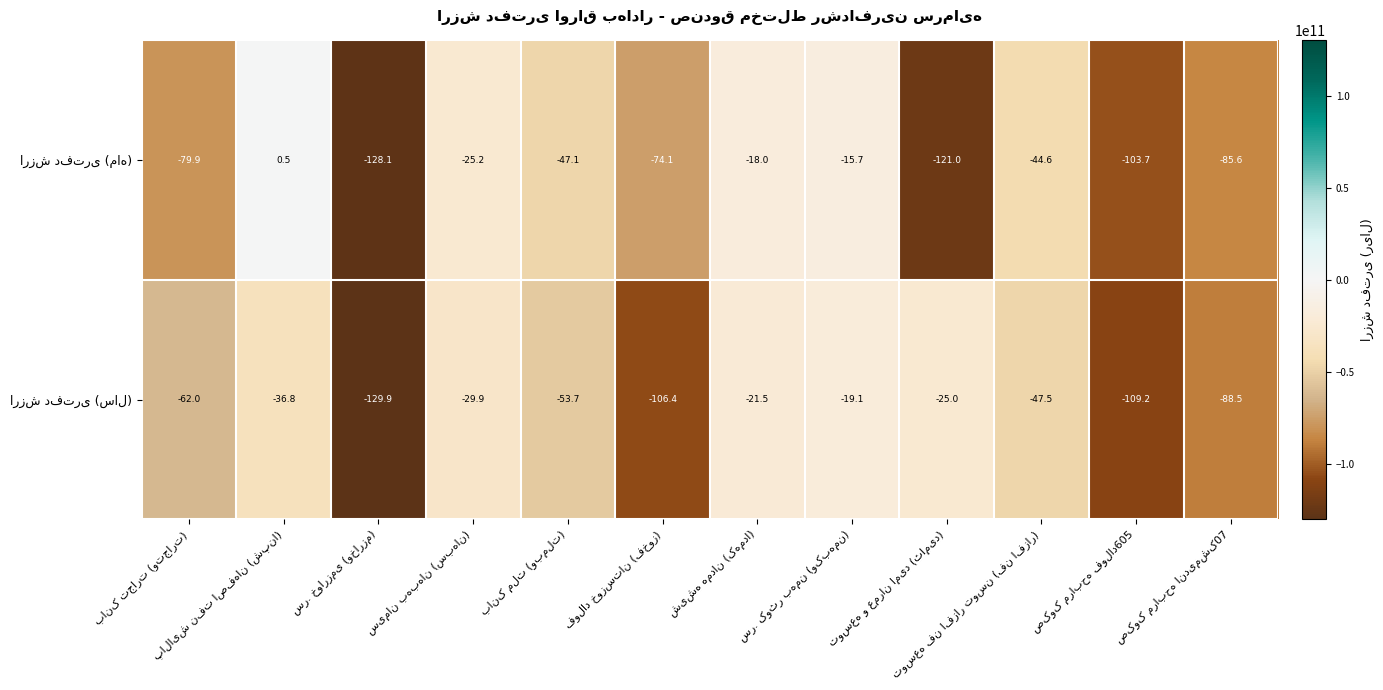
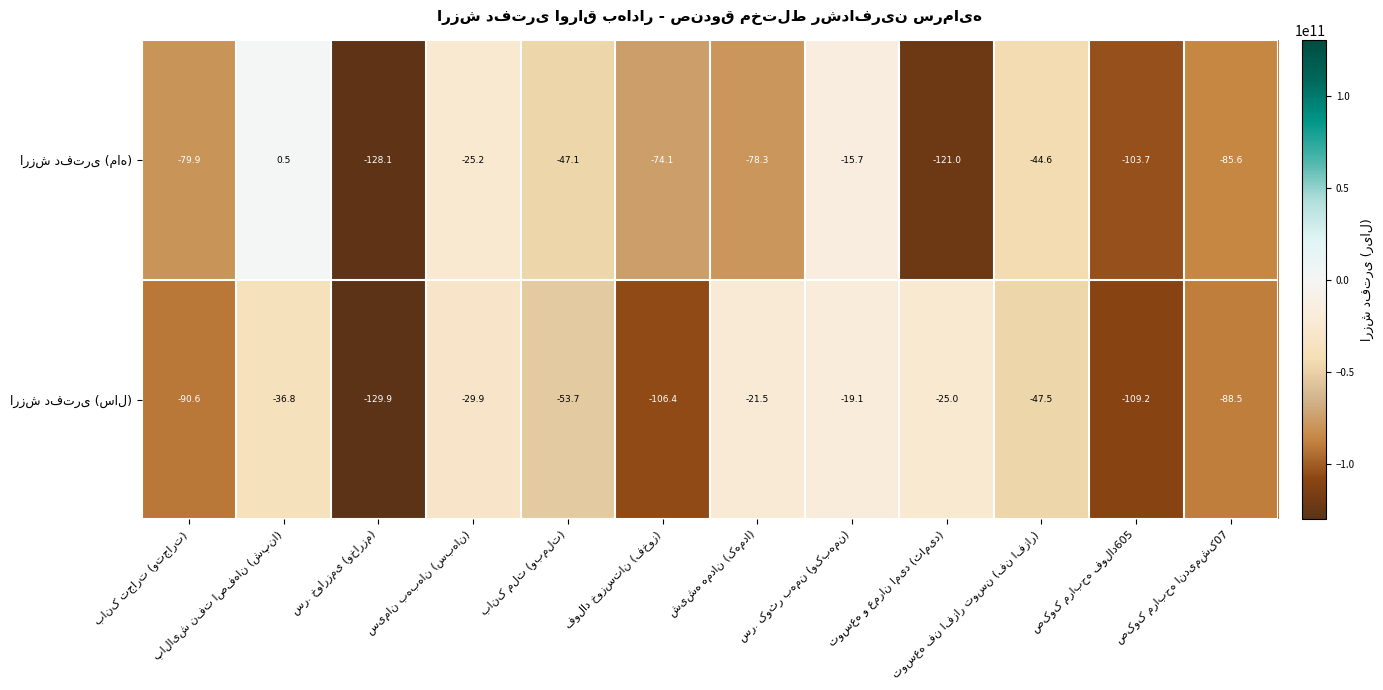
  {
    "ارزش دفتری (ماه)": {
      "بانک تجارت (وتجارت)": -79.9,
      "پالایش نفت اصفهان (شپنا)": 0.5,
      "سر. خوارزمی (وخارزم)": -128.1,
      "سیمان بهبهان (سبهان)": -25.2,
      "بانک ملت (وبملت)": -47.1,
      "فولاد خوزستان (فخوز)": -74.1,
-     "شیشه همدان (کهمدا)": -18.0,
+     "شیشه همدان (کهمدا)": -78.3,
      "سر. کوثر بهمن (وکبهمن)": -15.7,
      "توسعه و عمران امید (ثامید)": -121.0,
      "توسعه فن افزار توسن (فن افزار)": -44.6,
      "صکوک مرابحه فولاد605": -103.7,
      "صکوک مرابحه اندیمشک07": -85.6
    },
    "ارزش دفتری (سال)": {
-     "بانک تجارت (وتجارت)": -62.0,
+     "بانک تجارت (وتجارت)": -90.6,
      "پالایش نفت اصفهان (شپنا)": -36.8,
      "سر. خوارزمی (وخارزم)": -129.9,
      "سیمان بهبهان (سبهان)": -29.9,
      "بانک ملت (وبملت)": -53.7,
      "فولاد خوزستان (فخوز)": -106.4,
      "شیشه همدان (کهمدا)": -21.5,
      "سر. کوثر بهمن (وکبهمن)": -19.1,
      "توسعه و عمران امید (ثامید)": -25.0,
      "توسعه فن افزار توسن (فن افزار)": -47.5,
      "صکوک مرابحه فولاد605": -109.2,
      "صکوک مرابحه اندیمشک07": -88.5
    }
  }
